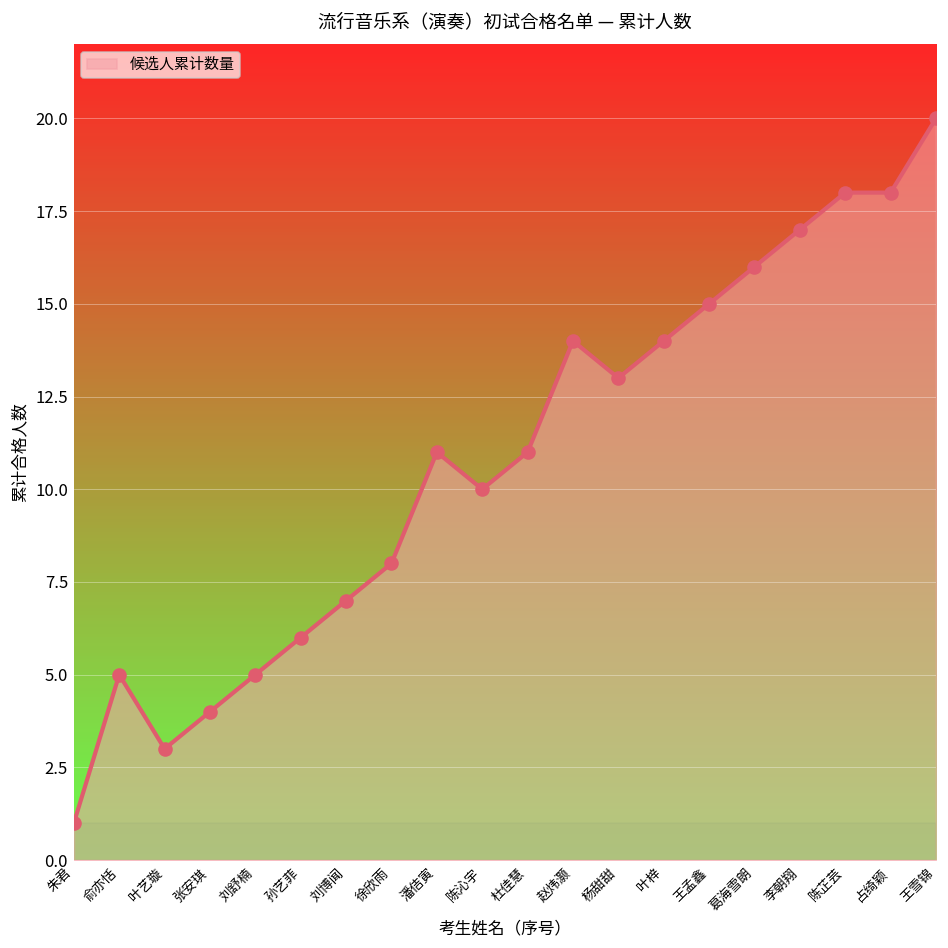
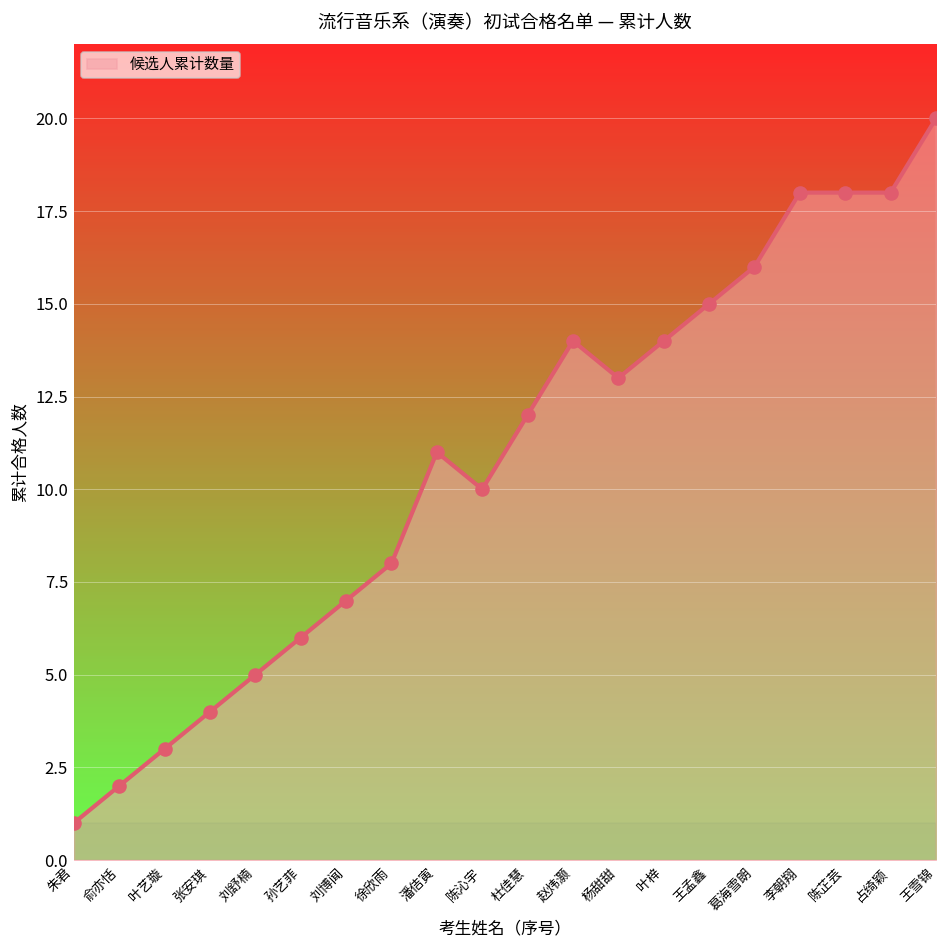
  {
    "朱君": 1,
-   "俞亦恬": 5,
+   "俞亦恬": 2,
    "叶艺璇": 3,
    "张安琪": 4,
    "刘舒楠": 5,
    "孙艺菲": 6,
    "刘博闻": 7,
    "徐欣雨": 8,
    "潘佶寅": 11,
    "陈沁宇": 10,
-   "杜佳慧": 11,
+   "杜佳慧": 12,
    "赵炜灏": 14,
    "杨甜甜": 13,
    "叶梓": 14,
    "王孟鑫": 15,
    "葛海雪朗": 16,
-   "李朝翔": 17,
+   "李朝翔": 18,
    "陈芷芸": 18,
    "占绮颖": 18,
    "王雪锦": 20
  }
